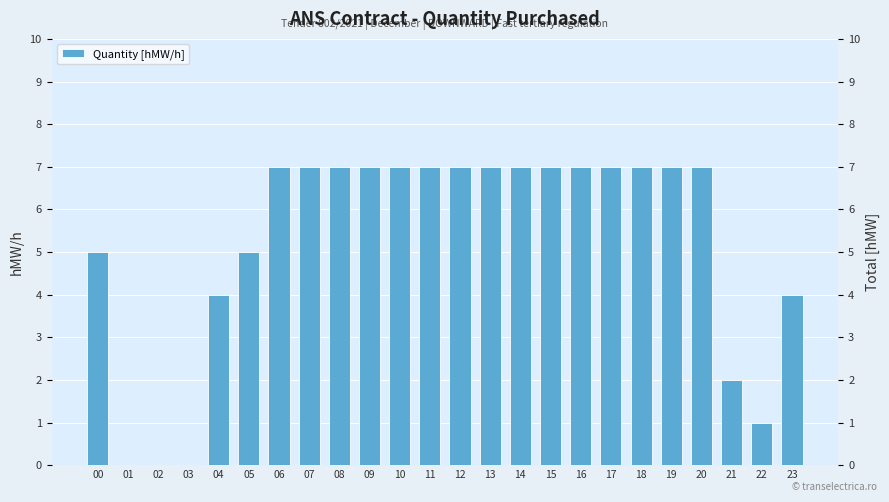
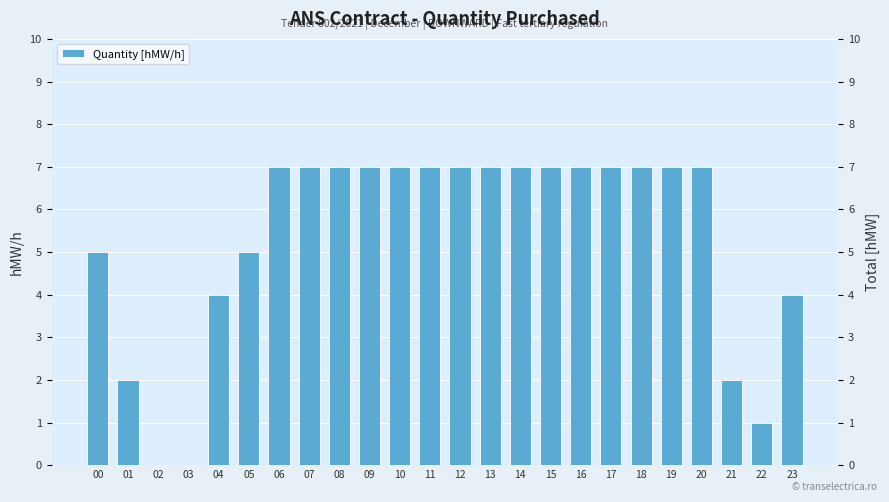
  {
    "00": 5,
-   "01": 0,
+   "01": 2,
    "02": 0,
    "03": 0,
    "04": 4,
    "05": 5,
    "06": 7,
    "07": 7,
    "08": 7,
    "09": 7,
    "10": 7,
    "11": 7,
    "12": 7,
    "13": 7,
    "14": 7,
    "15": 7,
    "16": 7,
    "17": 7,
    "18": 7,
    "19": 7,
    "20": 7,
    "21": 2,
    "22": 1,
    "23": 4
  }
